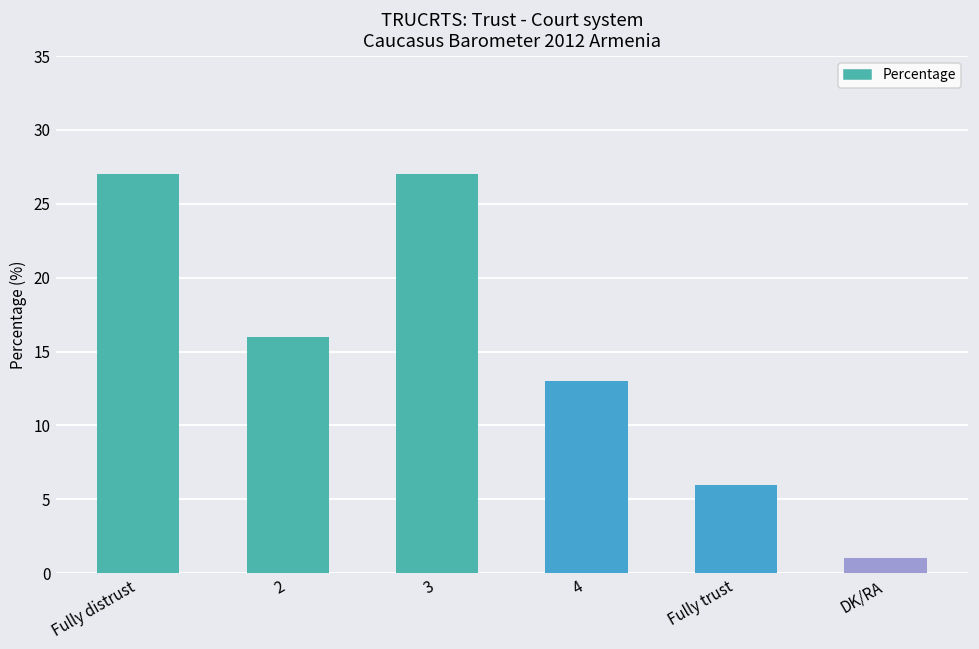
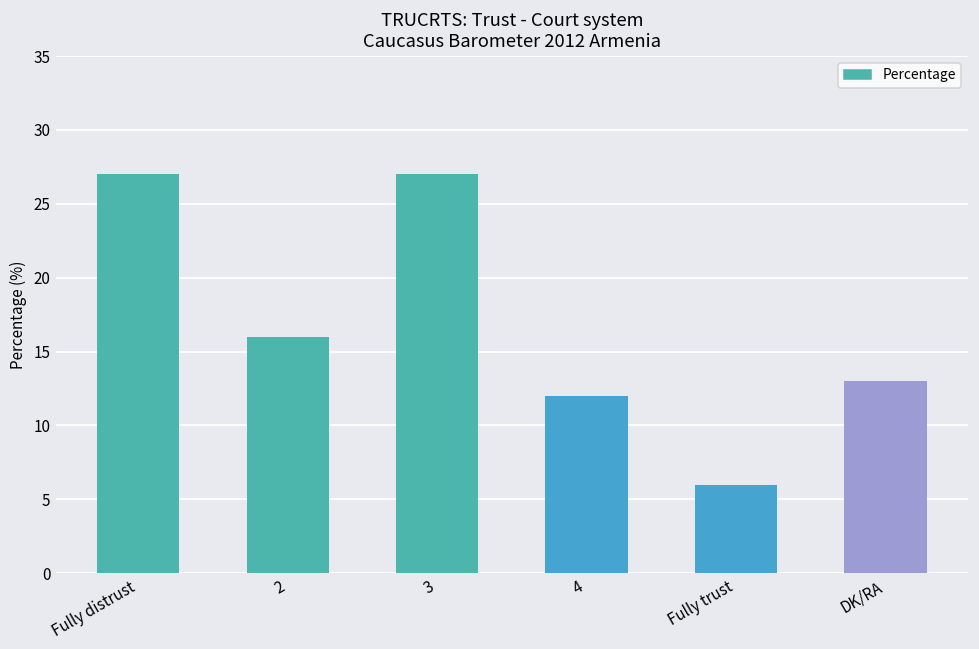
  {
    "Fully distrust": 27,
    "2": 16,
    "3": 27,
-   "4": 13,
+   "4": 12,
    "Fully trust": 6,
-   "DK/RA": 1
+   "DK/RA": 13
  }
